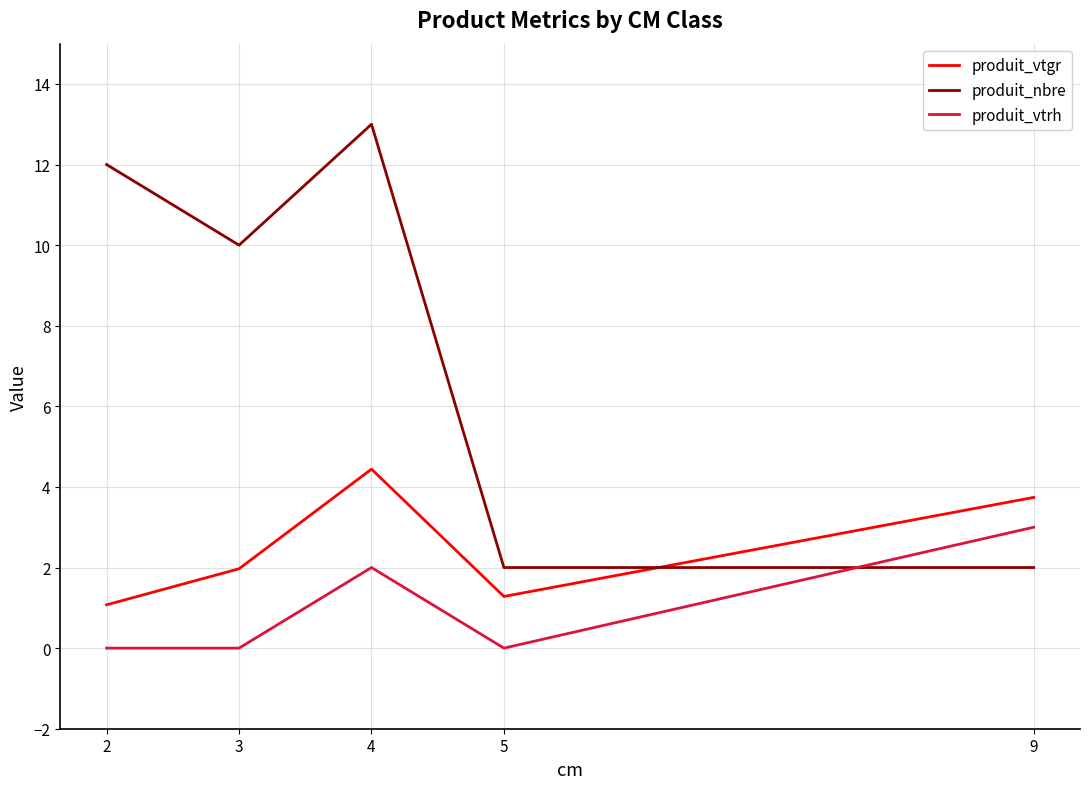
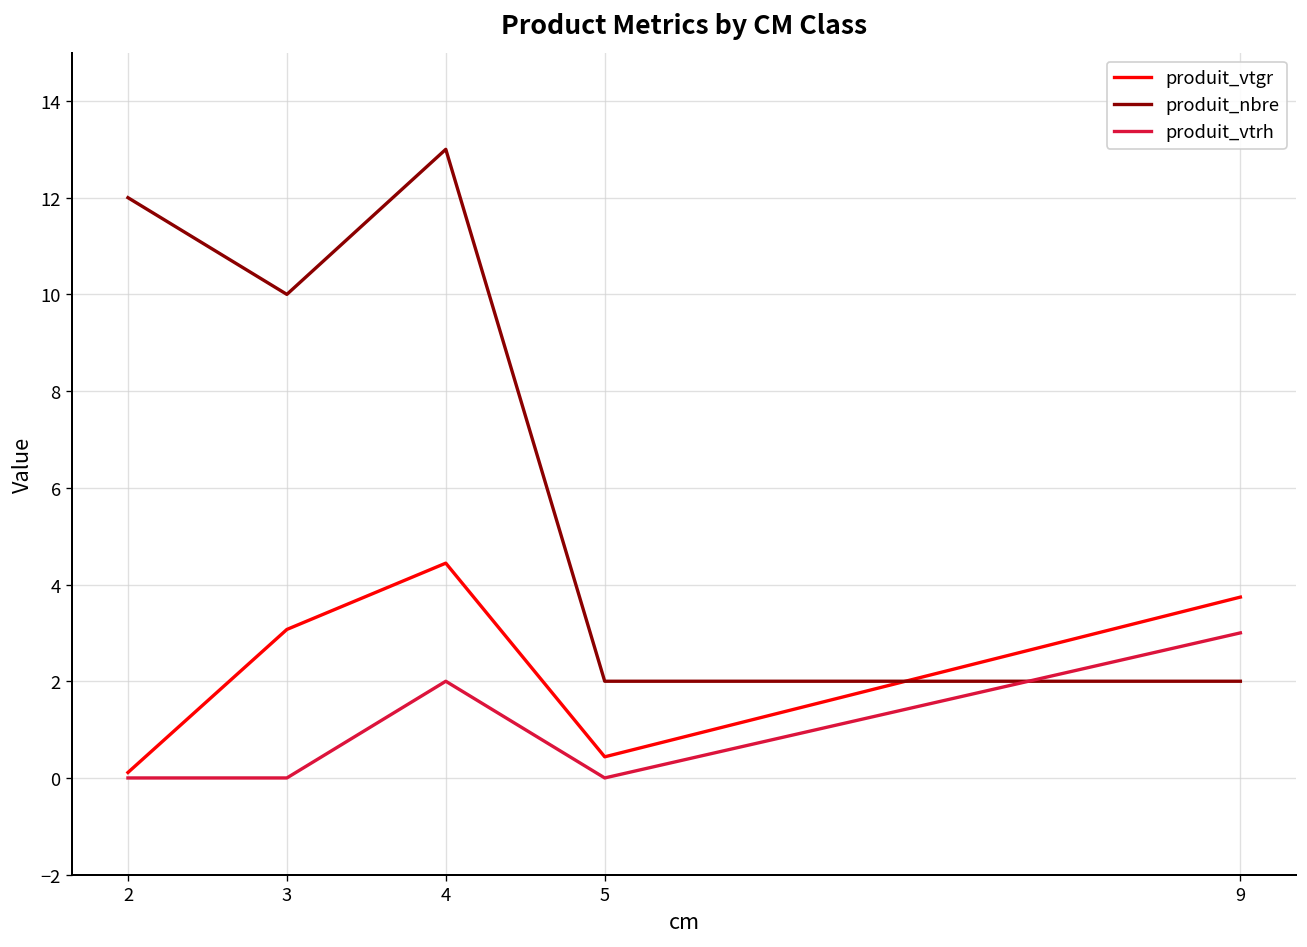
  {
    "produit_vtgr": {
-     "2": 1.1,
-     "3": 2.0,
+     "2": 0.1,
+     "3": 3.1,
      "4": 4.4,
-     "5": 1.3,
+     "5": 0.4,
      "9": 3.7
    },
    "produit_nbre": {
      "2": 12.0,
      "3": 10.0,
      "4": 13.0,
      "5": 2.0,
      "9": 2.0
    },
    "produit_vtrh": {
      "2": 0.0,
      "3": 0.0,
      "4": 2.0,
      "5": 0.0,
      "9": 3.0
    }
  }
